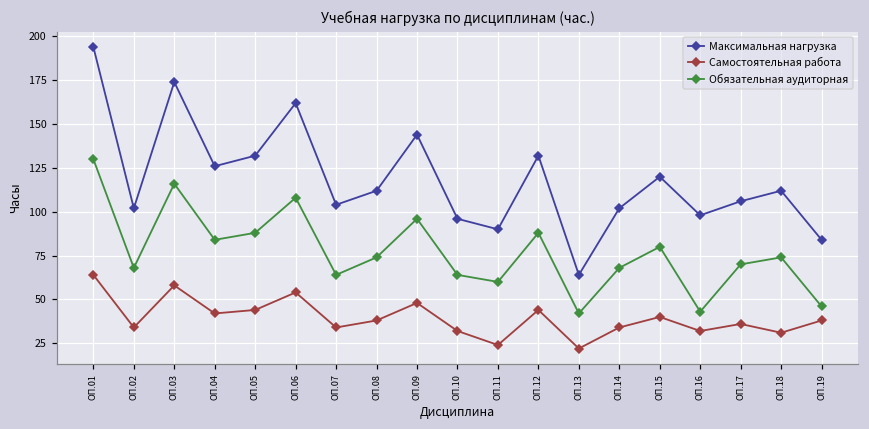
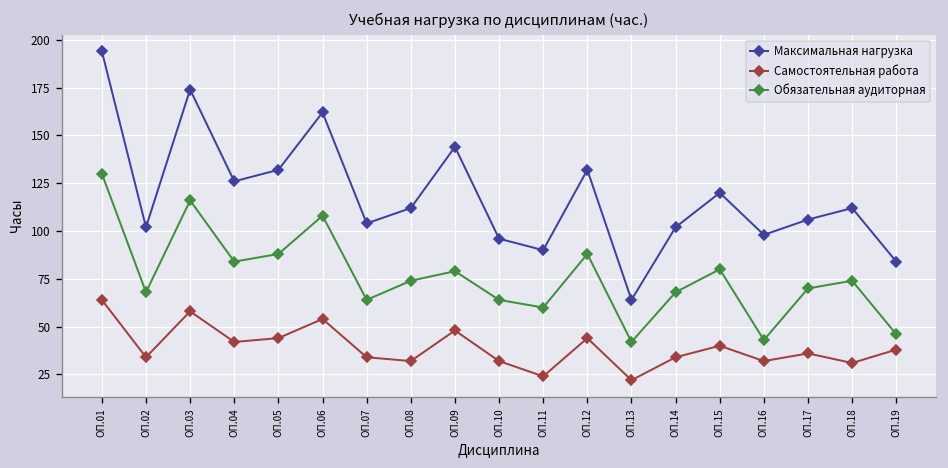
  {
    "Максимальная нагрузка": {
      "ОП.01": 194,
      "ОП.02": 102,
      "ОП.03": 174,
      "ОП.04": 126,
      "ОП.05": 132,
      "ОП.06": 162,
      "ОП.07": 104,
      "ОП.08": 112,
      "ОП.09": 144,
      "ОП.10": 96,
      "ОП.11": 90,
      "ОП.12": 132,
      "ОП.13": 64,
      "ОП.14": 102,
      "ОП.15": 120,
      "ОП.16": 98,
      "ОП.17": 106,
      "ОП.18": 112,
      "ОП.19": 84
    },
    "Самостоятельная работа": {
      "ОП.01": 64,
      "ОП.02": 34,
      "ОП.03": 58,
      "ОП.04": 42,
      "ОП.05": 44,
      "ОП.06": 54,
      "ОП.07": 34,
-     "ОП.08": 38,
+     "ОП.08": 32,
      "ОП.09": 48,
      "ОП.10": 32,
      "ОП.11": 24,
      "ОП.12": 44,
      "ОП.13": 22,
      "ОП.14": 34,
      "ОП.15": 40,
      "ОП.16": 32,
      "ОП.17": 36,
      "ОП.18": 31,
      "ОП.19": 38
    },
    "Обязательная аудиторная": {
      "ОП.01": 130,
      "ОП.02": 68,
      "ОП.03": 116,
      "ОП.04": 84,
      "ОП.05": 88,
      "ОП.06": 108,
      "ОП.07": 64,
      "ОП.08": 74,
-     "ОП.09": 96,
+     "ОП.09": 79,
      "ОП.10": 64,
      "ОП.11": 60,
      "ОП.12": 88,
      "ОП.13": 42,
      "ОП.14": 68,
      "ОП.15": 80,
      "ОП.16": 43,
      "ОП.17": 70,
      "ОП.18": 74,
      "ОП.19": 46
    }
  }
